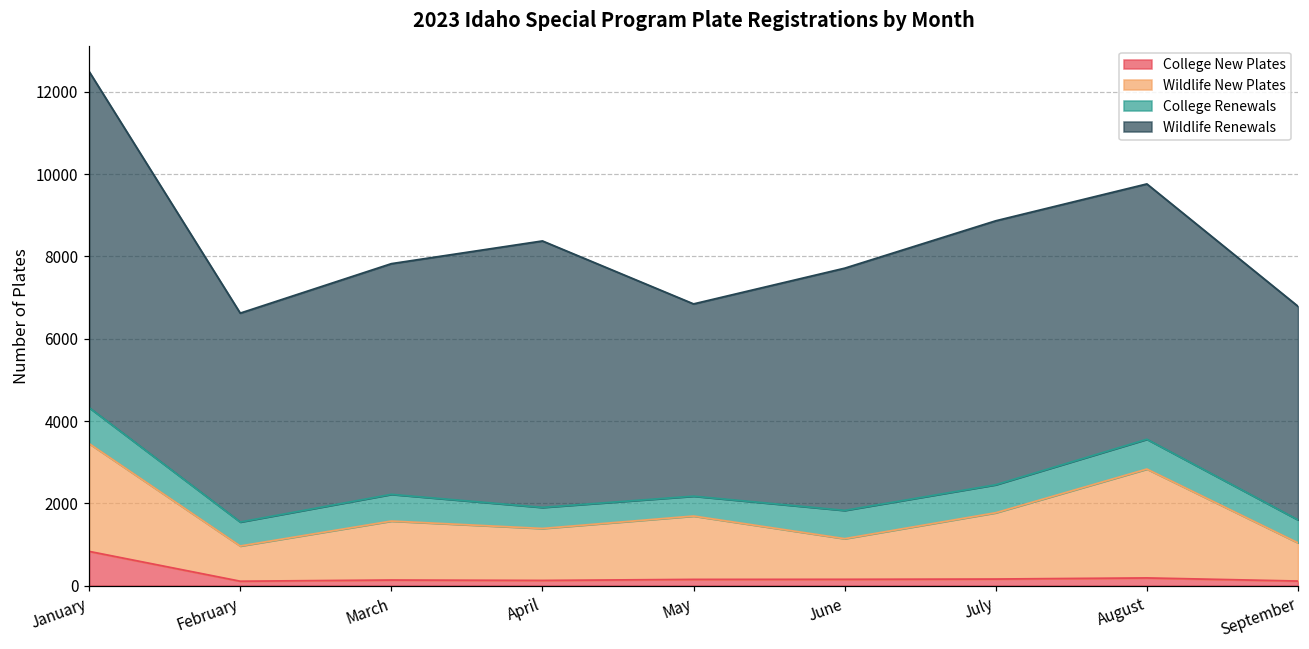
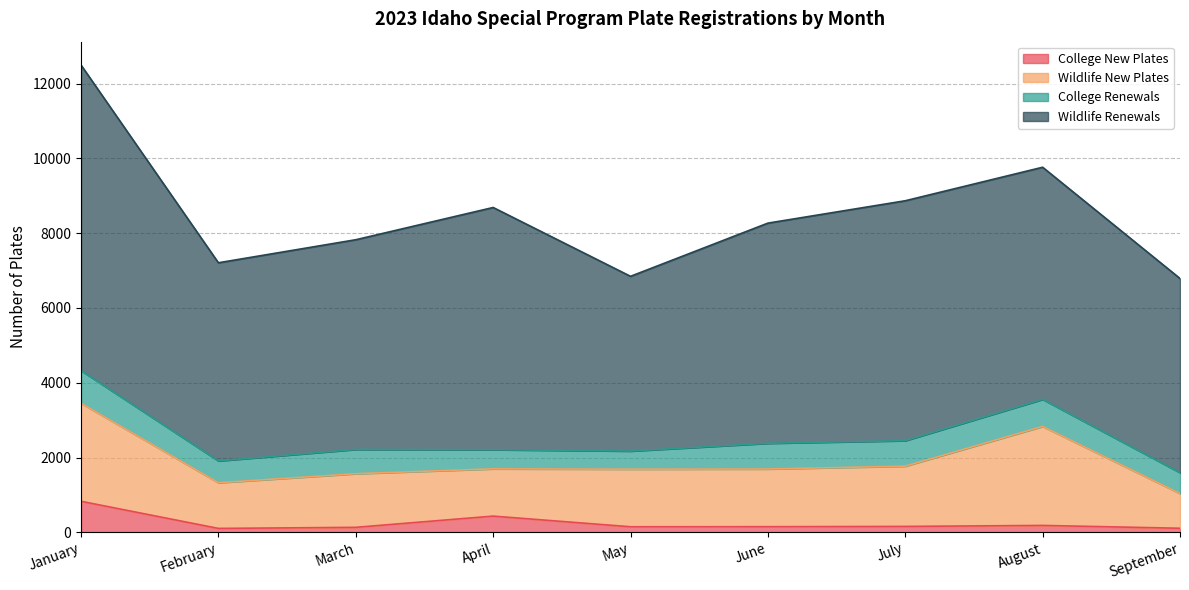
  {
    "College New Plates": {
      "January": 800,
      "February": 100,
      "March": 100,
-     "April": 100,
+     "April": 400,
      "May": 200,
      "June": 200,
      "July": 200,
      "August": 200,
      "September": 100
    },
    "Wildlife New Plates": {
      "January": 2600,
-     "February": 900,
+     "February": 1200,
      "March": 1400,
      "April": 1300,
      "May": 1500,
-     "June": 1000,
+     "June": 1500,
      "July": 1600,
      "August": 2600,
      "September": 900
    },
    "College Renewals": {
      "January": 900,
      "February": 600,
      "March": 600,
      "April": 500,
      "May": 500,
      "June": 700,
      "July": 700,
      "August": 700,
      "September": 600
    },
    "Wildlife Renewals": {
      "January": 8200,
-     "February": 5100,
+     "February": 5300,
      "March": 5600,
      "April": 6500,
      "May": 4700,
      "June": 5900,
      "July": 6400,
      "August": 6200,
      "September": 5200
    }
  }
